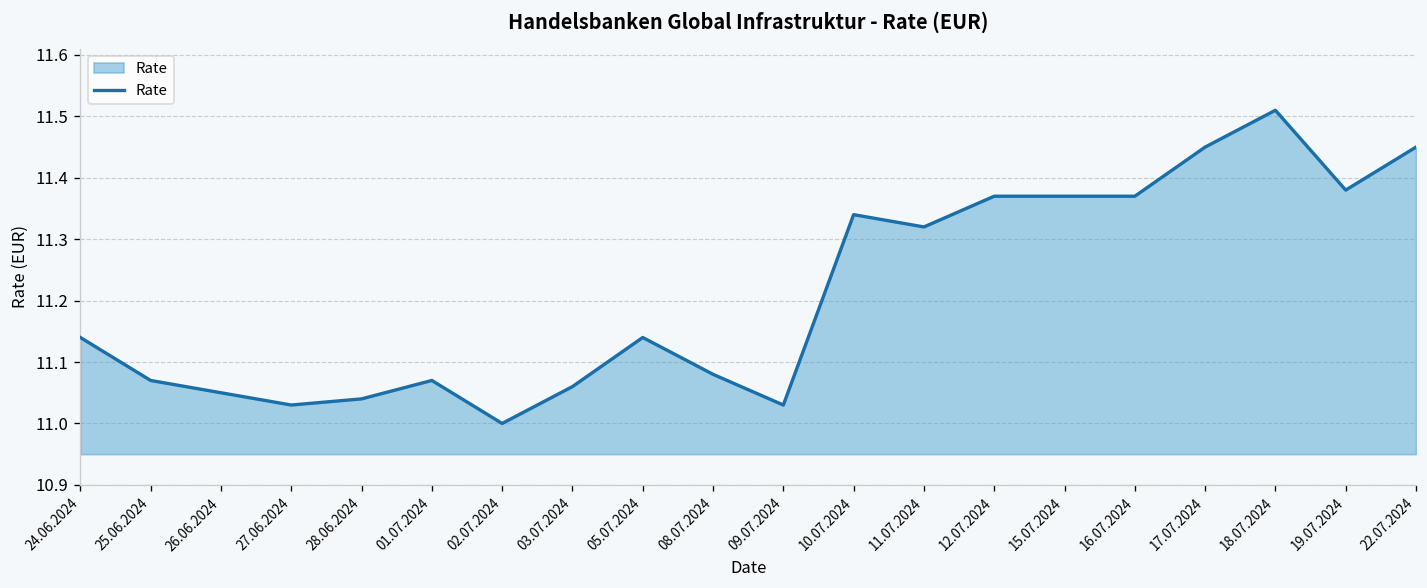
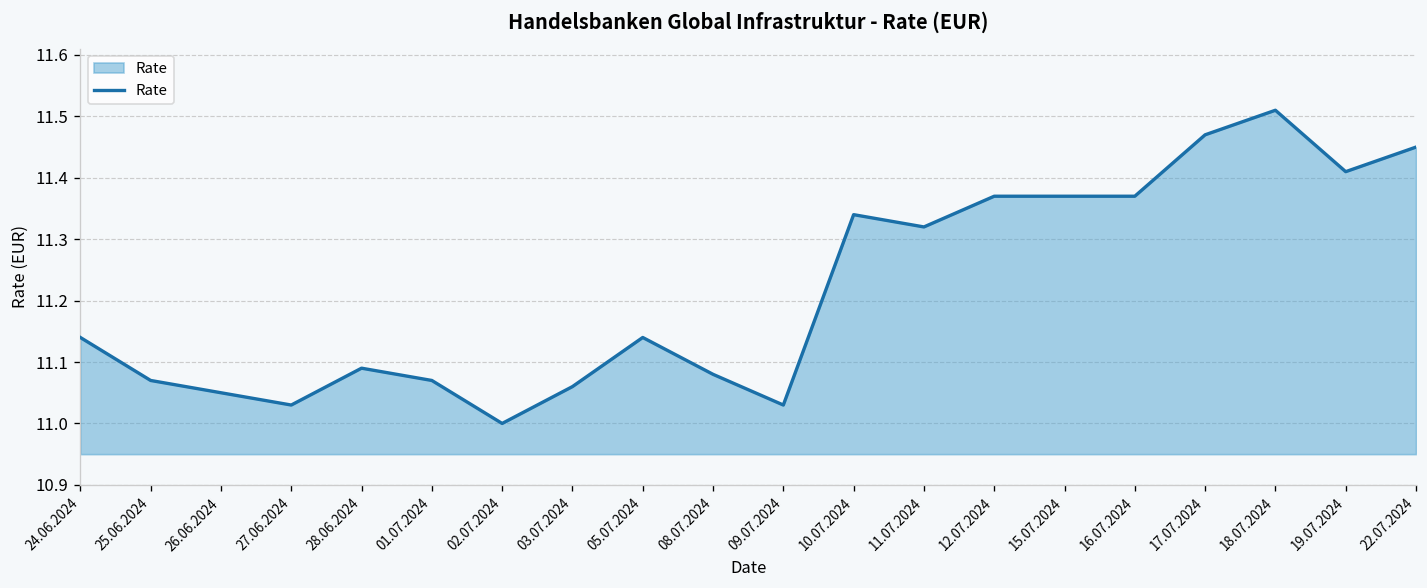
  {
    "24.06.2024": 11.14,
    "25.06.2024": 11.07,
    "26.06.2024": 11.05,
    "27.06.2024": 11.03,
-   "28.06.2024": 11.04,
+   "28.06.2024": 11.09,
    "01.07.2024": 11.07,
    "02.07.2024": 11.00,
    "03.07.2024": 11.06,
    "05.07.2024": 11.14,
    "08.07.2024": 11.08,
    "09.07.2024": 11.03,
    "10.07.2024": 11.34,
    "11.07.2024": 11.32,
    "12.07.2024": 11.37,
    "15.07.2024": 11.37,
    "16.07.2024": 11.37,
-   "17.07.2024": 11.45,
+   "17.07.2024": 11.47,
    "18.07.2024": 11.51,
-   "19.07.2024": 11.38,
+   "19.07.2024": 11.41,
    "22.07.2024": 11.45
  }
